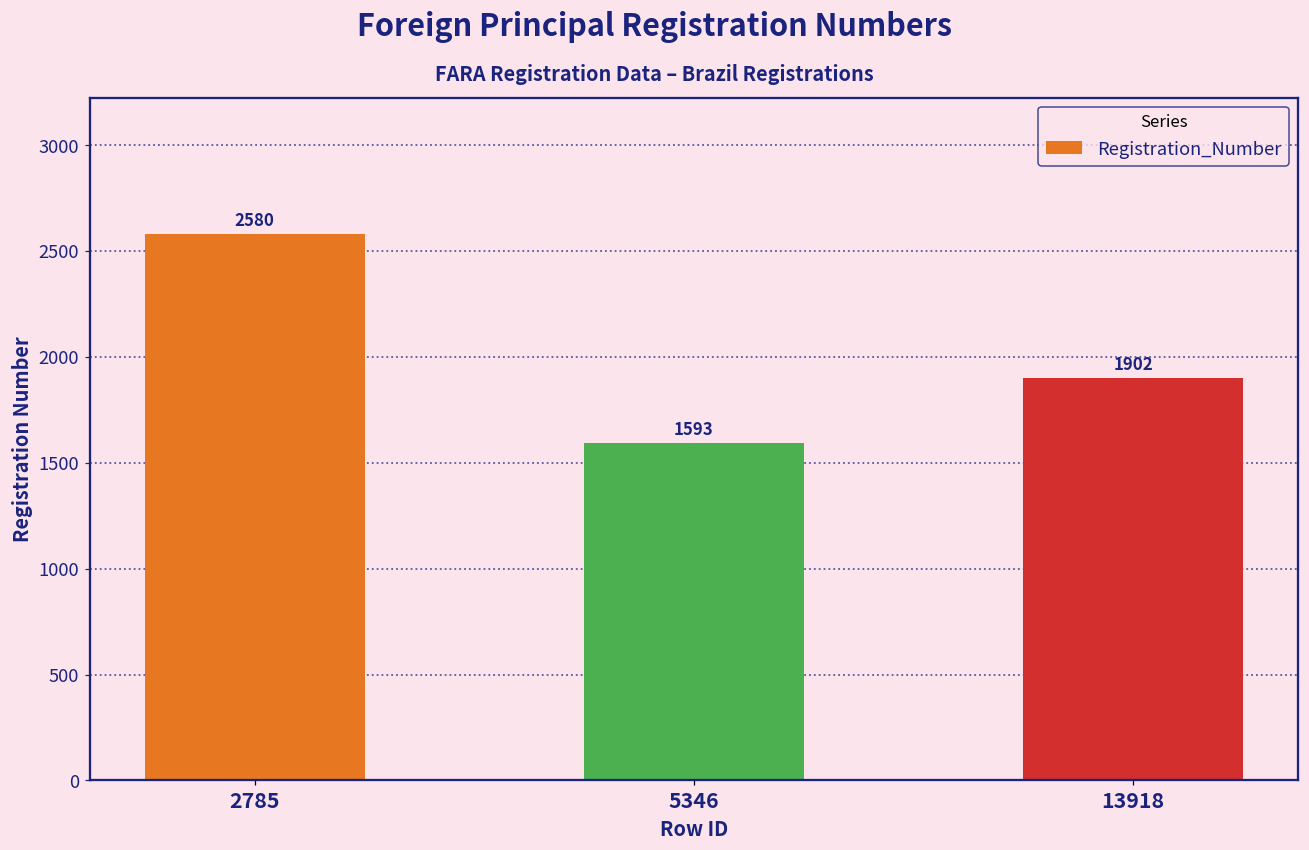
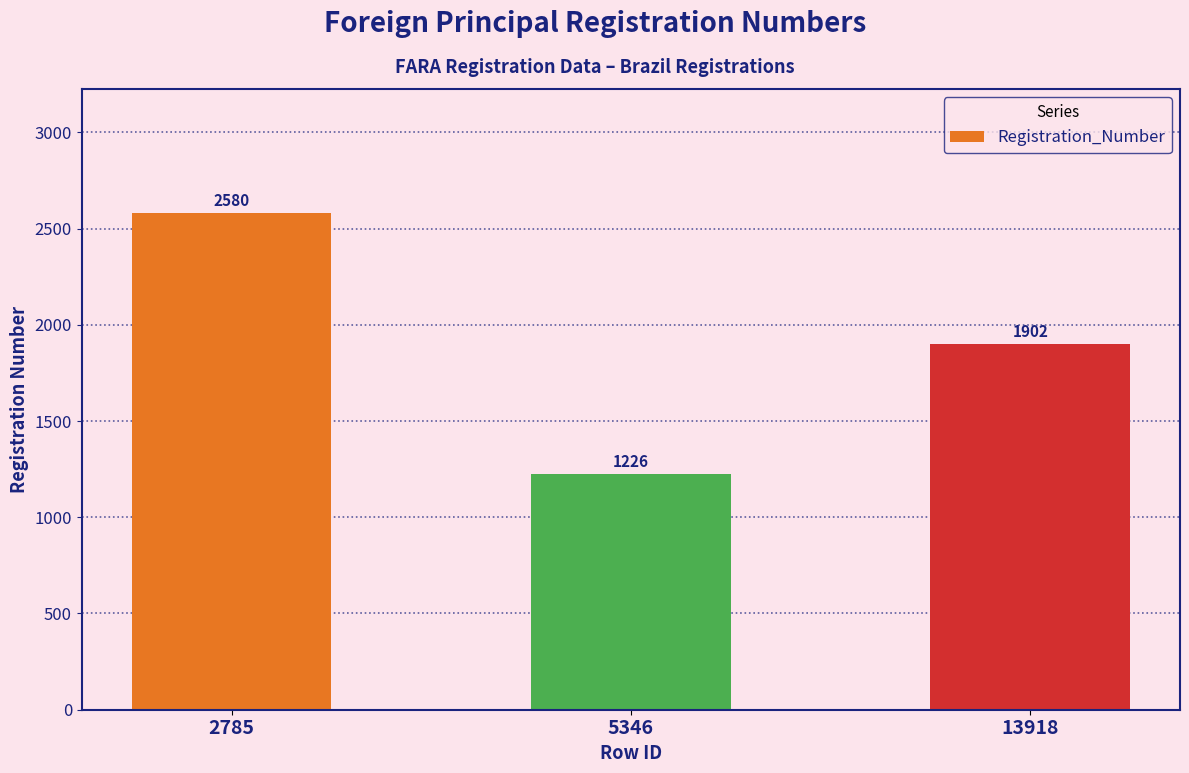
  {
    "2785": 2580,
-   "5346": 1593,
+   "5346": 1226,
    "13918": 1902
  }
